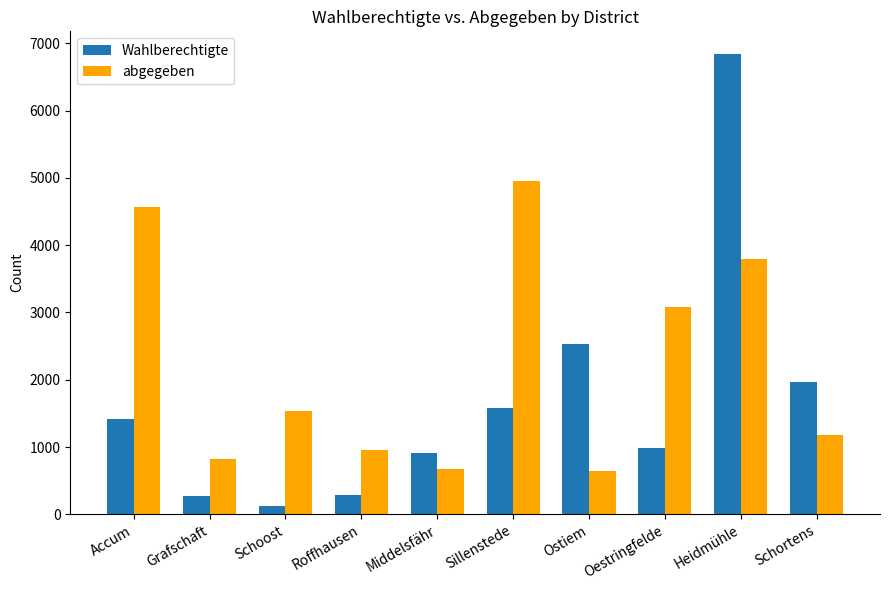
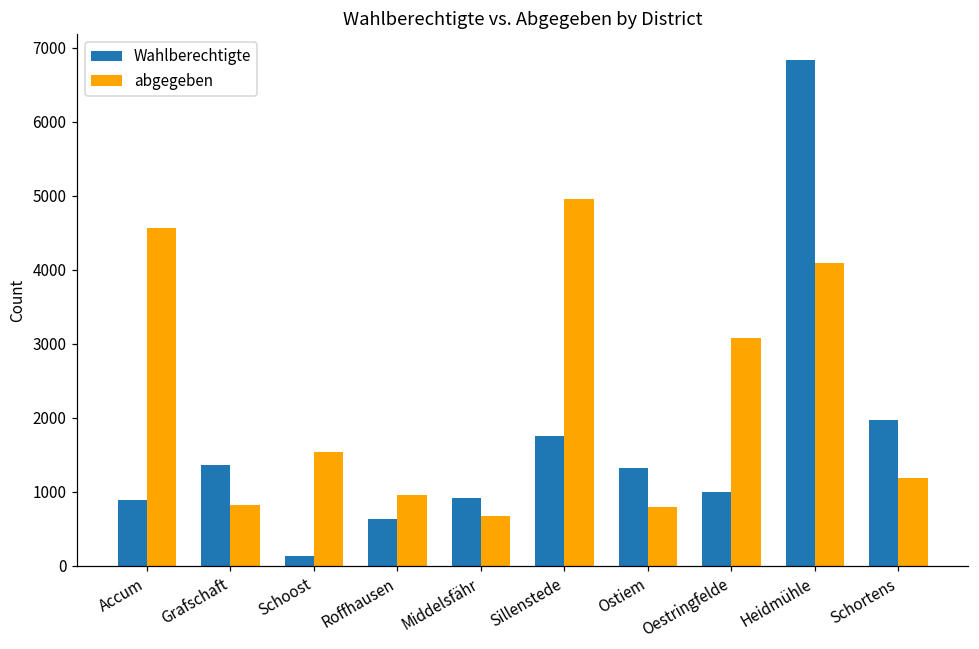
  {
    "Wahlberechtigte": {
-     "Accum": 1400,
-     "Grafschaft": 300,
+     "Accum": 900,
+     "Grafschaft": 1400,
      "Schoost": 100,
-     "Roffhausen": 300,
+     "Roffhausen": 600,
      "Middelsfähr": 900,
-     "Sillenstede": 1600,
-     "Ostiem": 2500,
+     "Sillenstede": 1800,
+     "Ostiem": 1300,
      "Oestringfelde": 1000,
      "Heidmühle": 6800,
      "Schortens": 2000
    },
    "abgegeben": {
      "Accum": 4600,
      "Grafschaft": 800,
      "Schoost": 1500,
      "Roffhausen": 1000,
      "Middelsfähr": 700,
      "Sillenstede": 5000,
-     "Ostiem": 600,
+     "Ostiem": 800,
      "Oestringfelde": 3100,
-     "Heidmühle": 3800,
+     "Heidmühle": 4100,
      "Schortens": 1200
    }
  }
